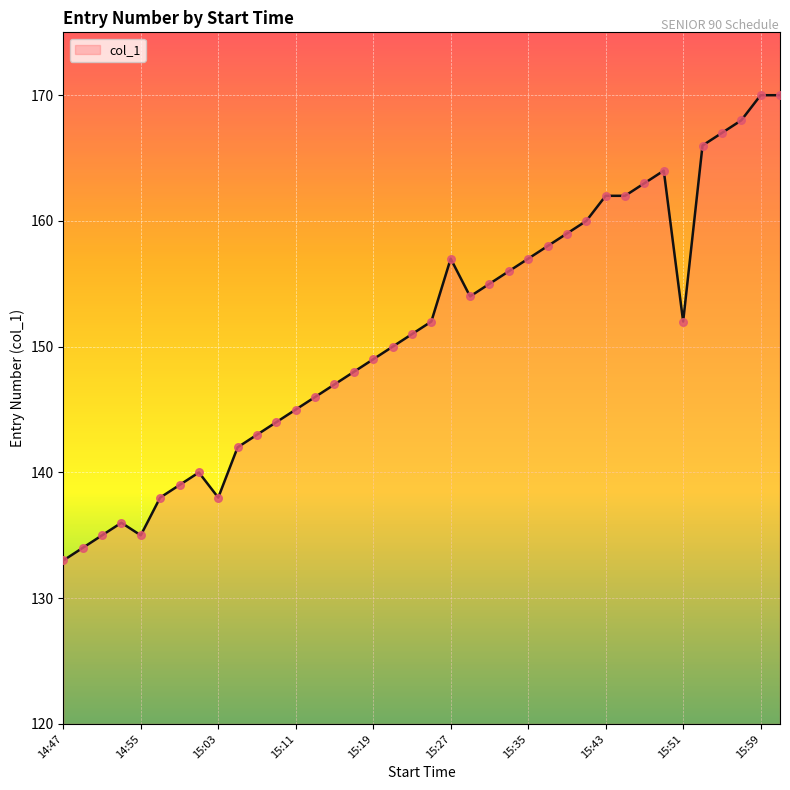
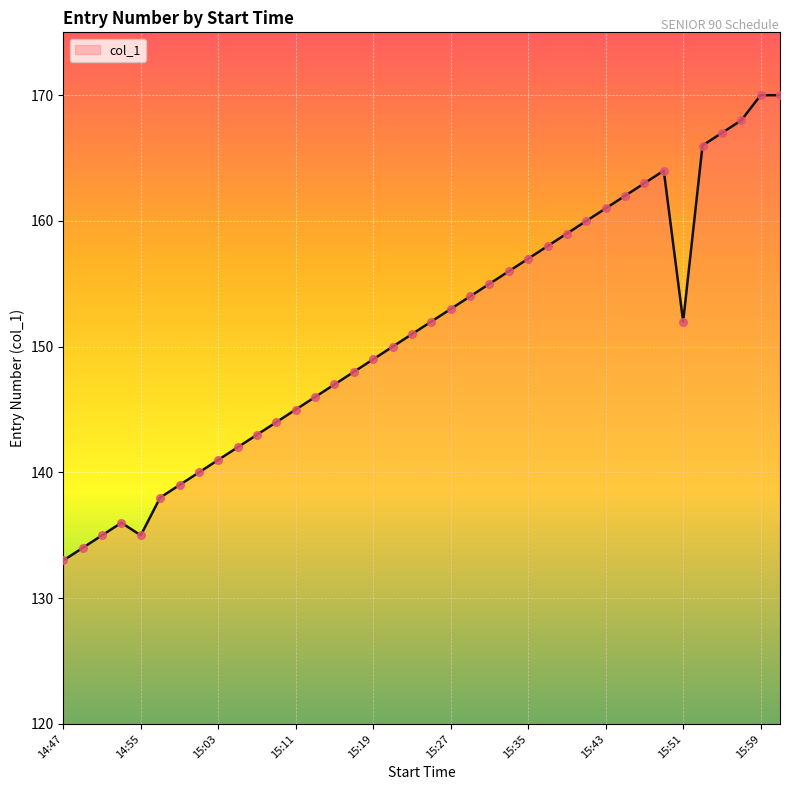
  {
    "14:47": 133,
    "14:55": 135,
-   "15:03": 138,
+   "15:03": 141,
    "15:11": 145,
    "15:19": 149,
-   "15:27": 157,
+   "15:27": 153,
    "15:35": 157,
-   "15:43": 162,
+   "15:43": 161,
    "15:51": 152,
    "15:59": 170
  }
